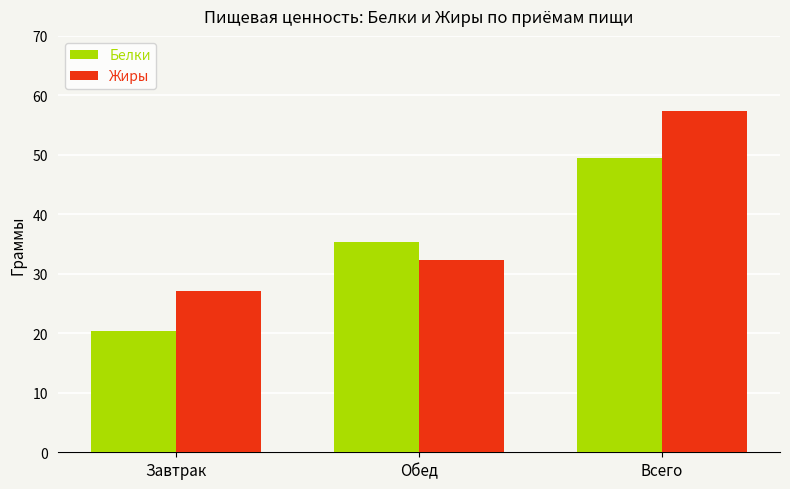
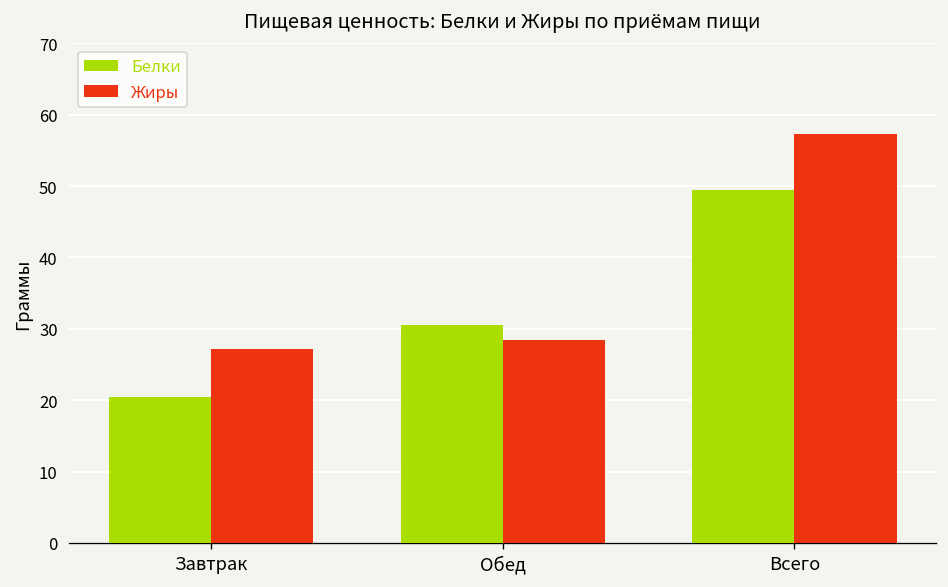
  {
    "Белки": {
      "Завтрак": 20,
-     "Обед": 35,
+     "Обед": 31,
      "Всего": 49
    },
    "Жиры": {
      "Завтрак": 27,
-     "Обед": 32,
+     "Обед": 28,
      "Всего": 57
    }
  }
